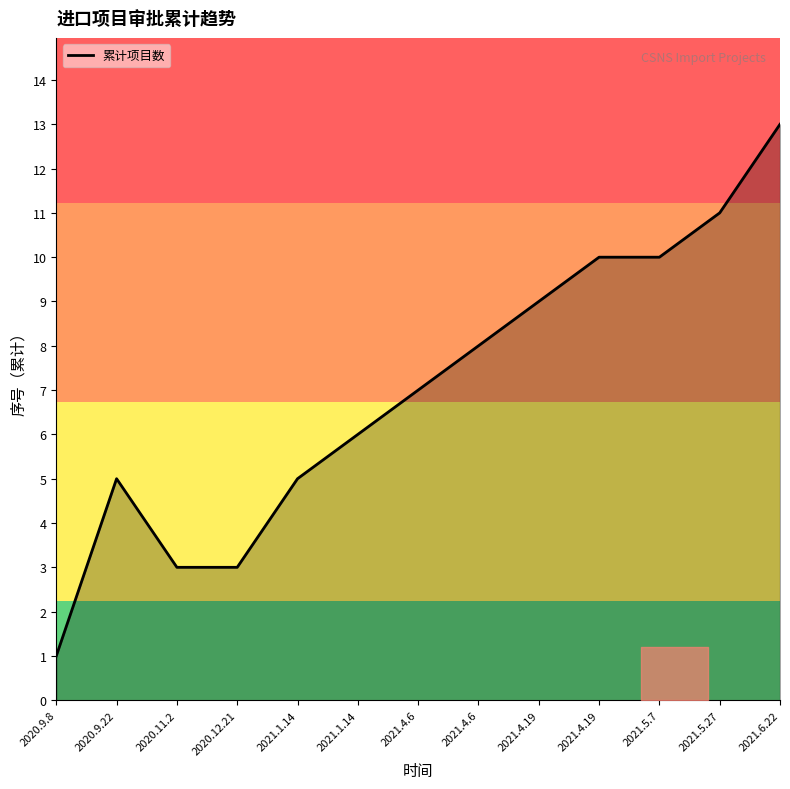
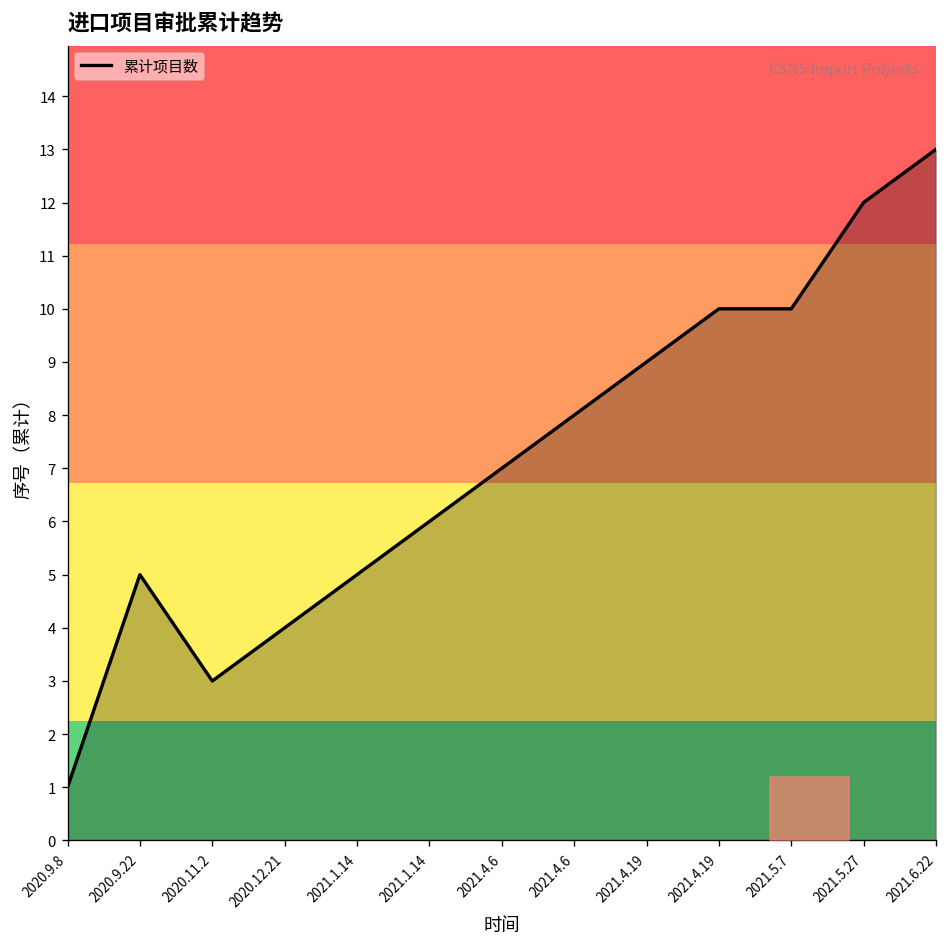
  {
    "2020.9.8": 1,
    "2020.9.22": 5,
    "2020.11.2": 3,
-   "2020.12.21": 3,
+   "2020.12.21": 4,
    "2021.5.7": 10,
-   "2021.5.27": 11,
+   "2021.5.27": 12,
    "2021.6.22": 13
  }
